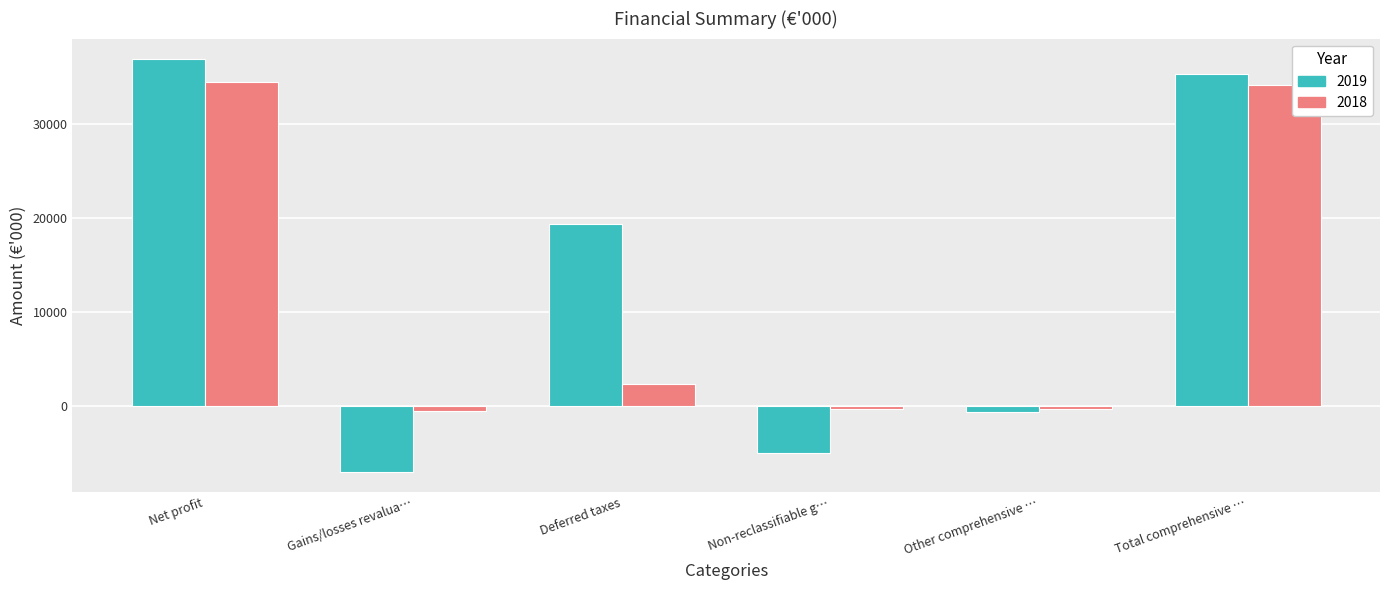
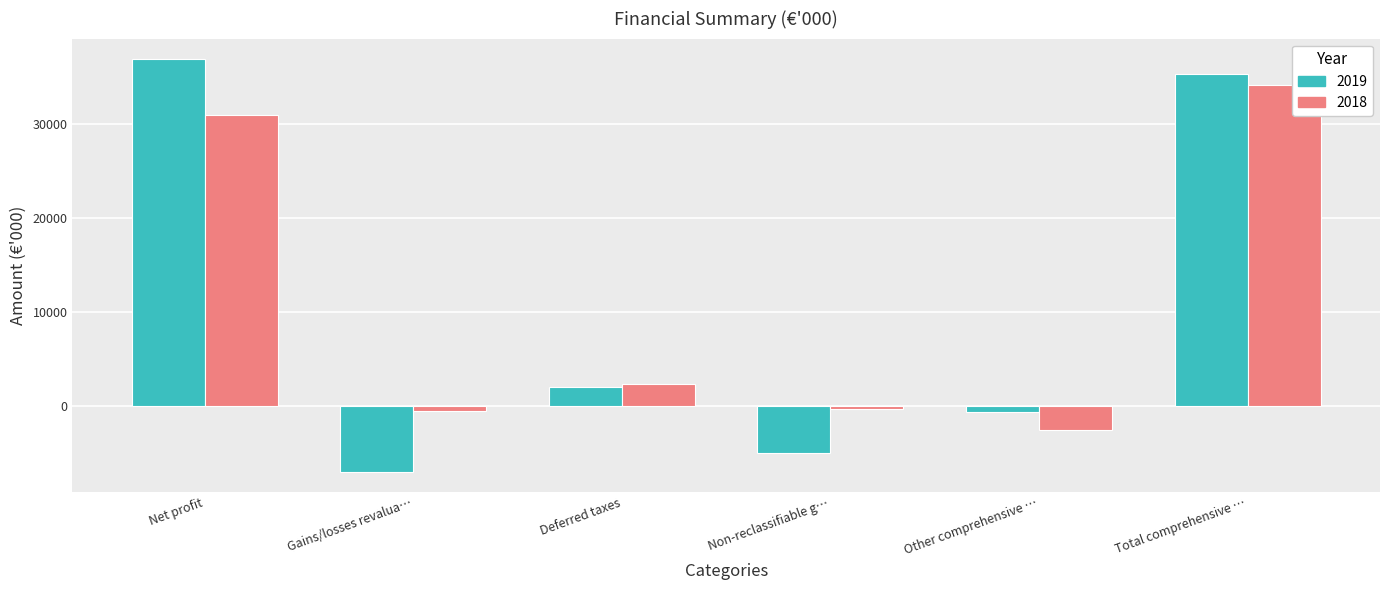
  {
    "2019": {
      "Net profit": 37000,
      "Gains/losses revalua…": -7000,
-     "Deferred taxes": 19000,
+     "Deferred taxes": 2000,
      "Non-reclassifiable g…": -5000,
      "Other comprehensive …": -1000,
      "Total comprehensive …": 35000
    },
    "2018": {
-     "Net profit": 34000,
+     "Net profit": 31000,
      "Gains/losses revalua…": -1000,
      "Deferred taxes": 2000,
      "Non-reclassifiable g…": 0,
-     "Other comprehensive …": 0,
+     "Other comprehensive …": -3000,
      "Total comprehensive …": 34000
    }
  }
